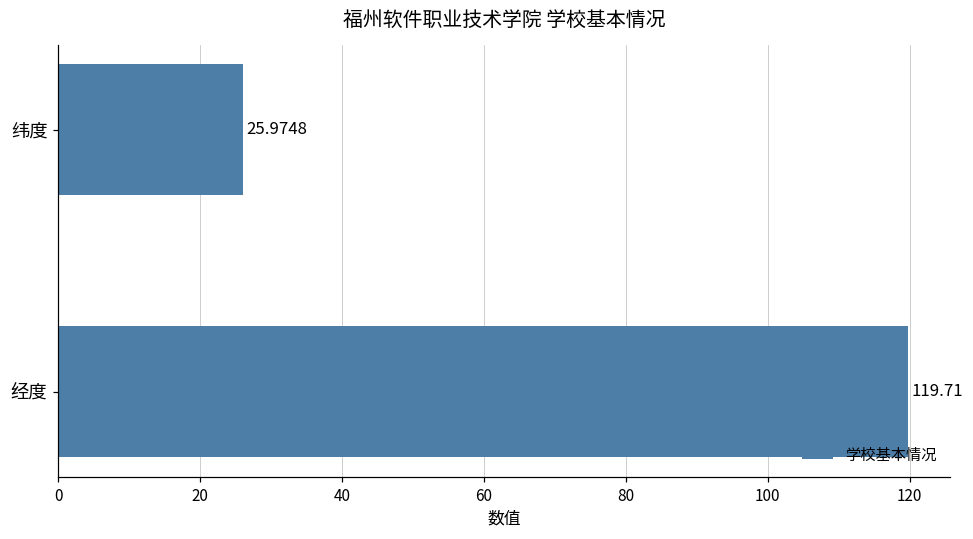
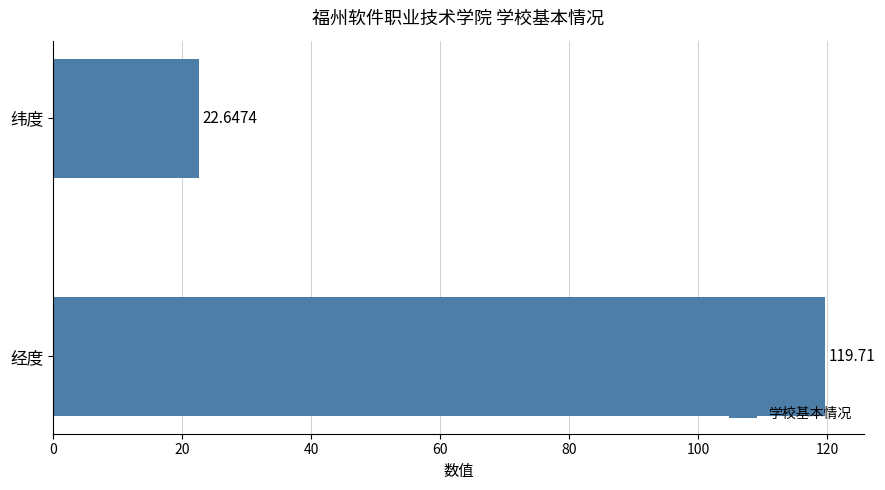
  {
-   "纬度": 25.9748,
+   "纬度": 22.6474,
    "经度": 119.71
  }
